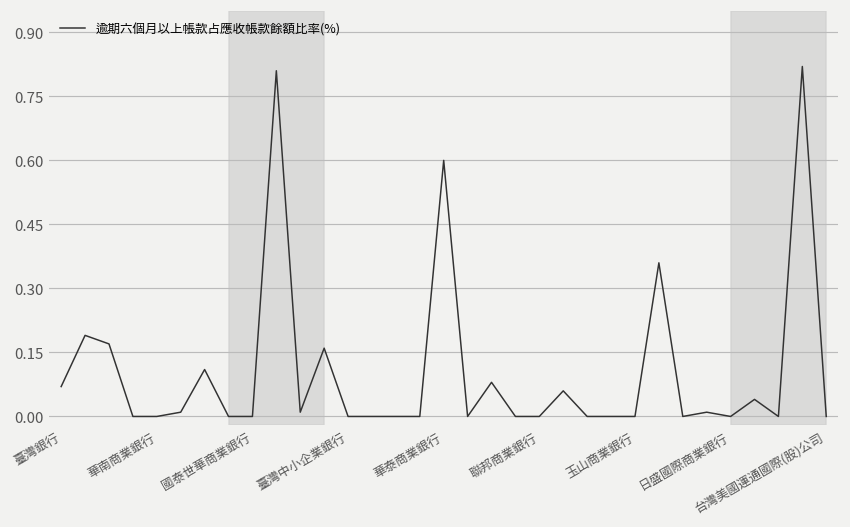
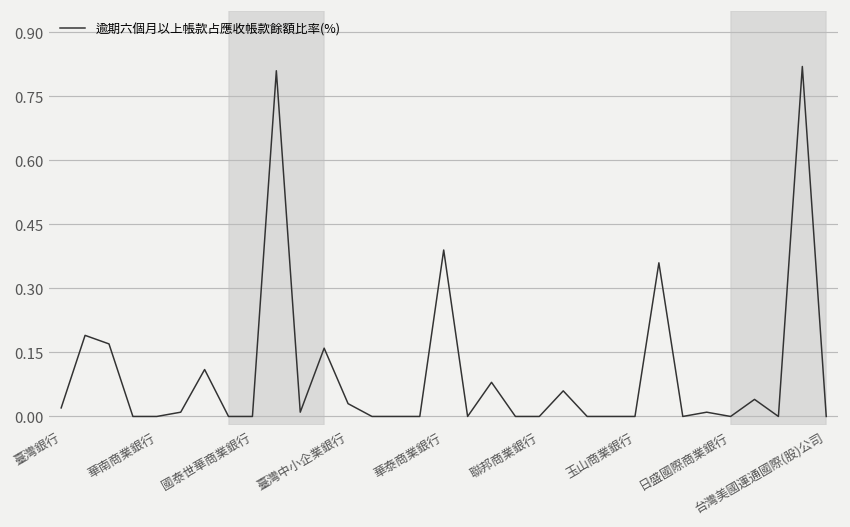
  {
-   "臺灣銀行": 0.07,
+   "臺灣銀行": 0.02,
    "華南商業銀行": 0.00,
    "國泰世華商業銀行": 0.00,
-   "臺灣中小企業銀行": 0.00,
-   "華泰商業銀行": 0.60,
+   "臺灣中小企業銀行": 0.03,
+   "華泰商業銀行": 0.39,
    "聯邦商業銀行": 0.00,
    "玉山商業銀行": 0.00,
    "日盛國際商業銀行": 0.00,
    "台灣美國運通國際(股)公司": 0.00
  }
